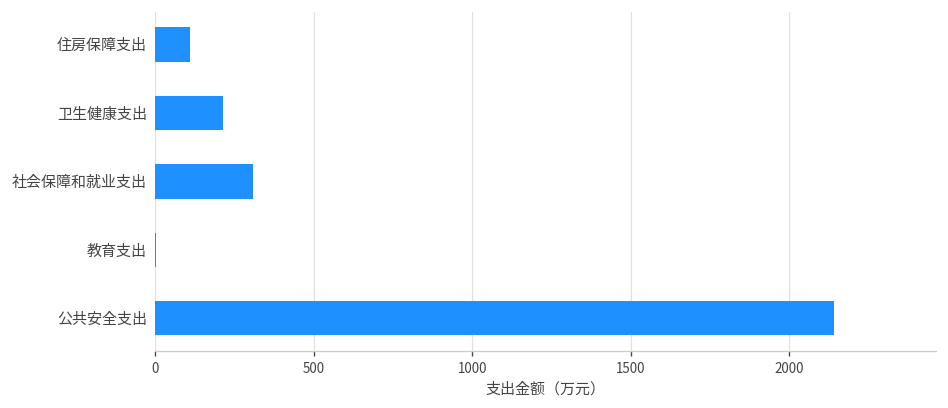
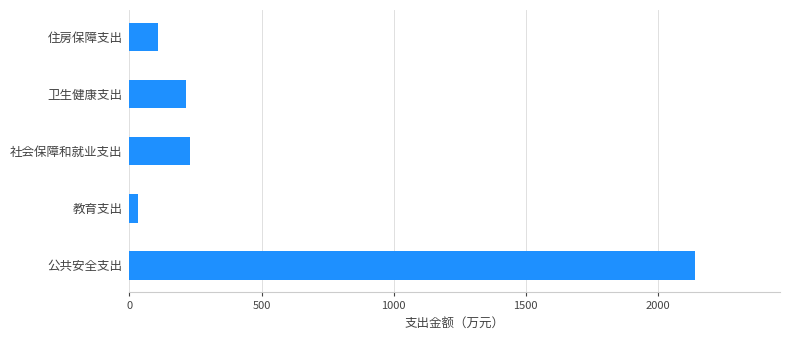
  {
    "住房保障支出": 110,
    "卫生健康支出": 210,
-   "社会保障和就业支出": 310,
-   "教育支出": 0,
+   "社会保障和就业支出": 230,
+   "教育支出": 30,
    "公共安全支出": 2140
  }
